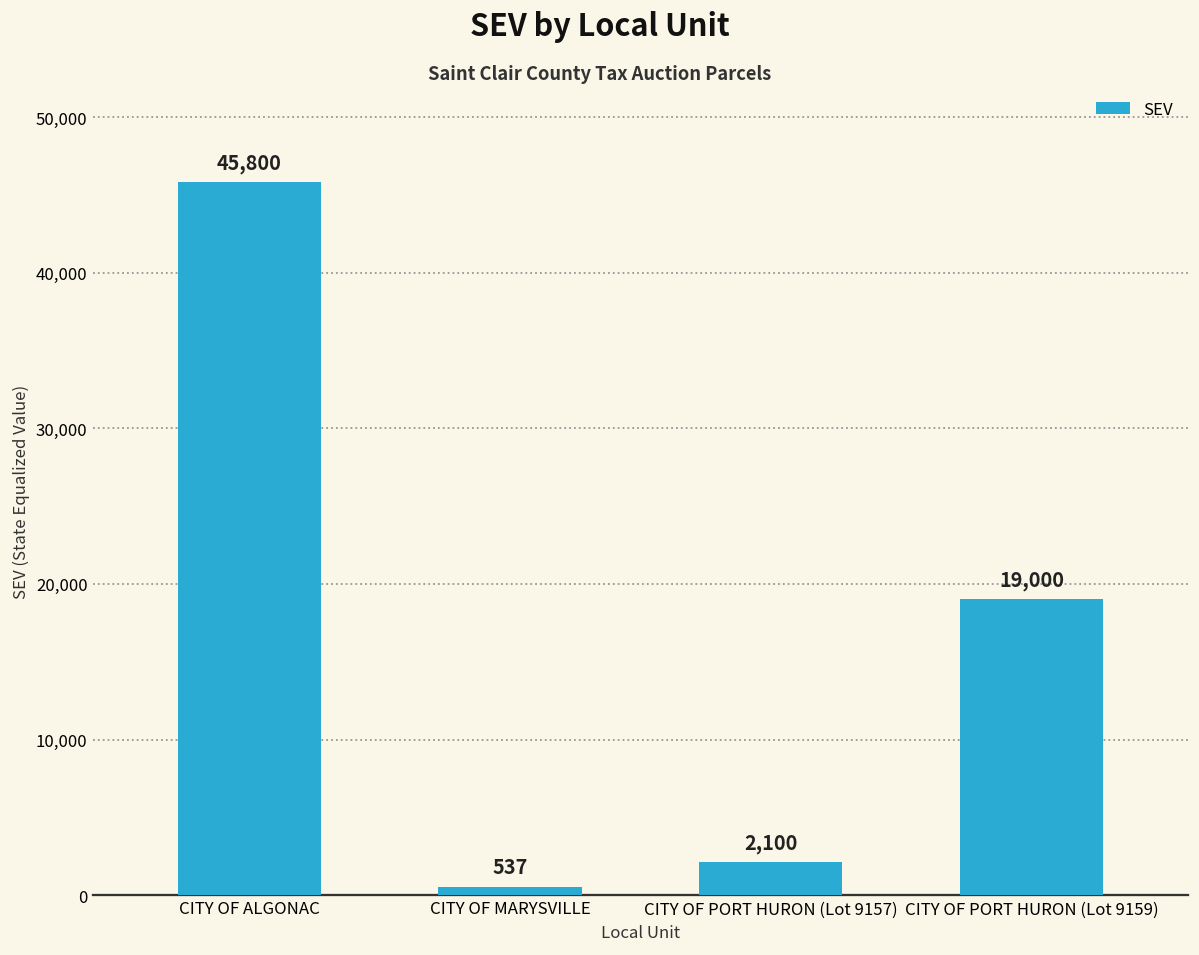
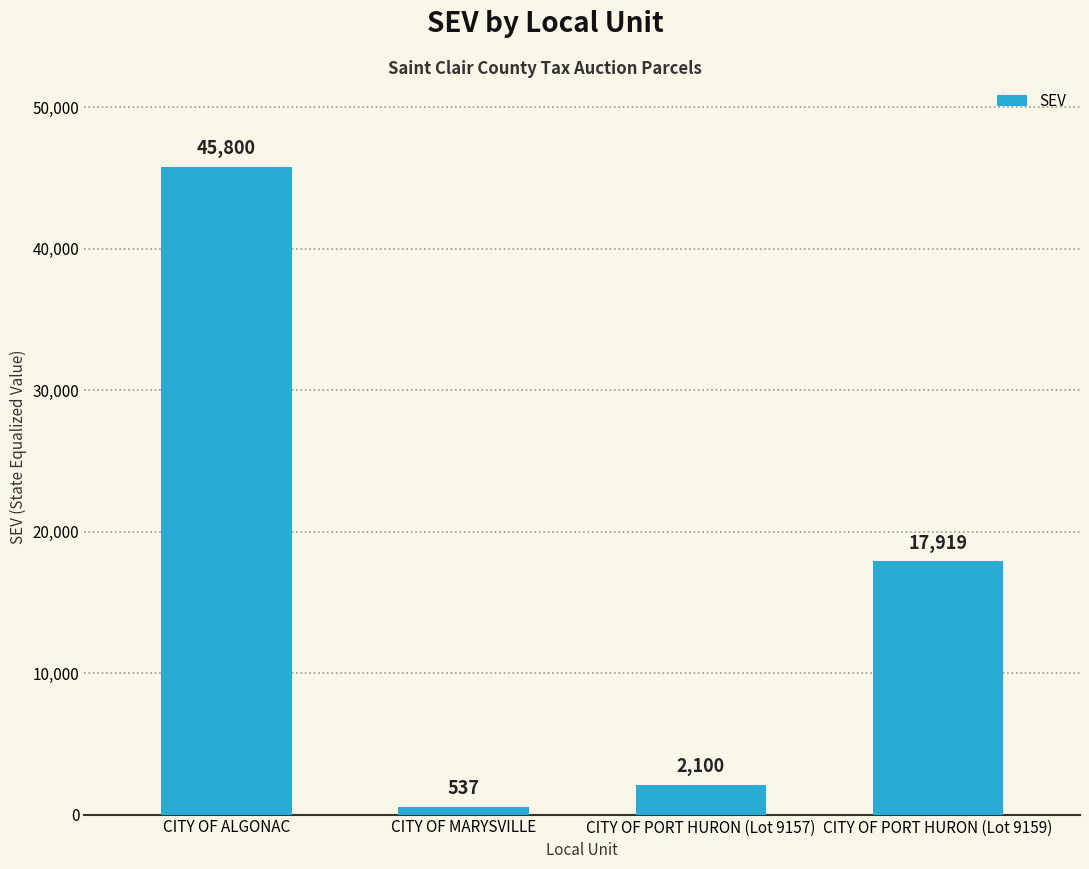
  {
    "CITY OF ALGONAC": "45,800",
    "CITY OF MARYSVILLE": "537",
    "CITY OF PORT HURON (Lot 9157)": "2,100",
-   "CITY OF PORT HURON (Lot 9159)": "19,000"
+   "CITY OF PORT HURON (Lot 9159)": "17,919"
  }
